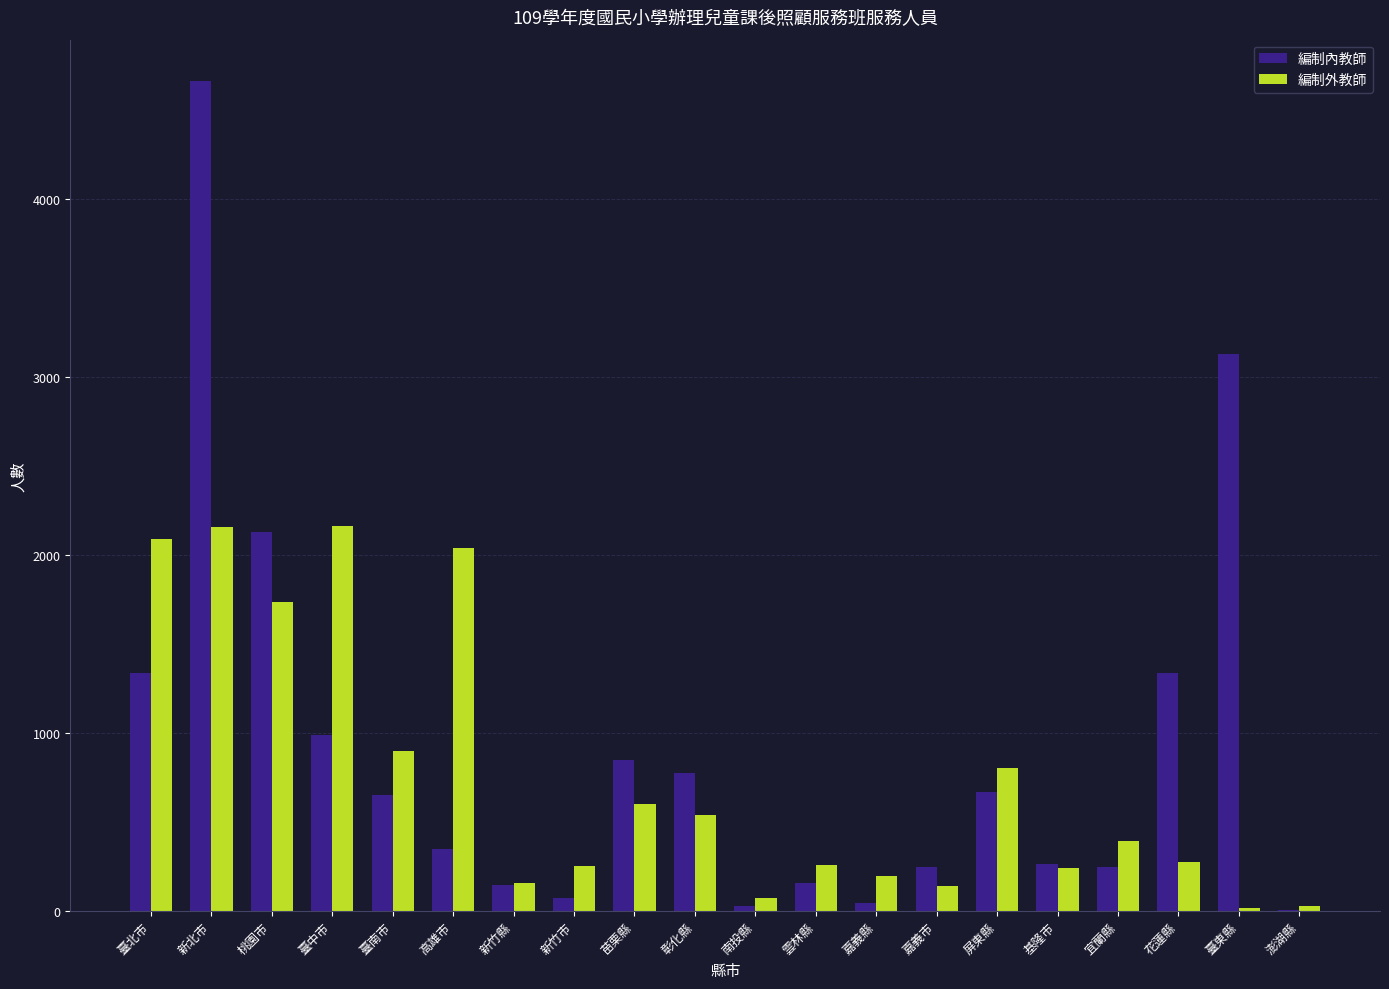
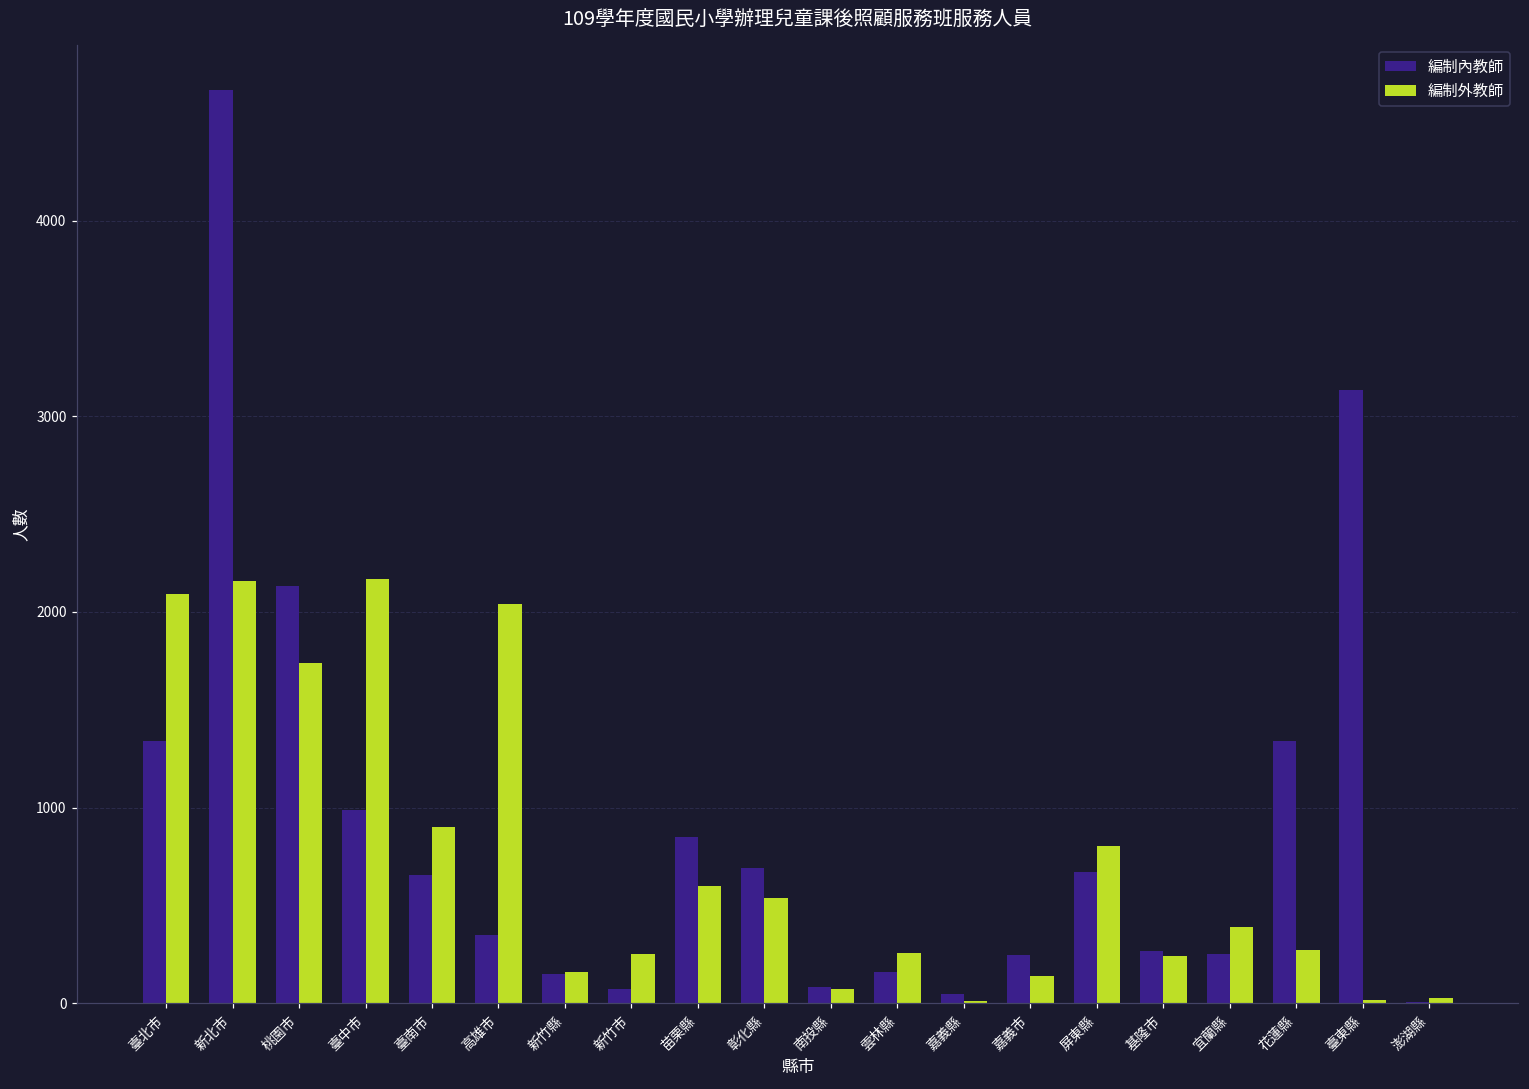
  {
    "編制內教師": {
      "臺北市": 1340,
      "新北市": 4670,
      "桃園市": 2130,
      "臺中市": 990,
      "臺南市": 650,
      "高雄市": 350,
      "新竹縣": 150,
      "新竹市": 70,
      "苗栗縣": 850,
-     "彰化縣": 770,
-     "南投縣": 30,
+     "彰化縣": 690,
+     "南投縣": 90,
      "雲林縣": 160,
      "嘉義縣": 50,
      "嘉義市": 250,
      "屏東縣": 670,
      "基隆市": 270,
      "宜蘭縣": 250,
      "花蓮縣": 1340,
      "臺東縣": 3130
    },
    "編制外教師": {
      "臺北市": 2090,
      "新北市": 2160,
      "桃園市": 1740,
      "臺中市": 2170,
      "臺南市": 900,
      "高雄市": 2040,
      "新竹縣": 160,
      "新竹市": 250,
      "苗栗縣": 600,
      "彰化縣": 540,
      "南投縣": 70,
      "雲林縣": 260,
-     "嘉義縣": 200,
+     "嘉義縣": 10,
      "嘉義市": 140,
      "屏東縣": 800,
      "基隆市": 240,
      "宜蘭縣": 390,
      "花蓮縣": 270,
      "臺東縣": 20,
      "澎湖縣": 30
    }
  }
